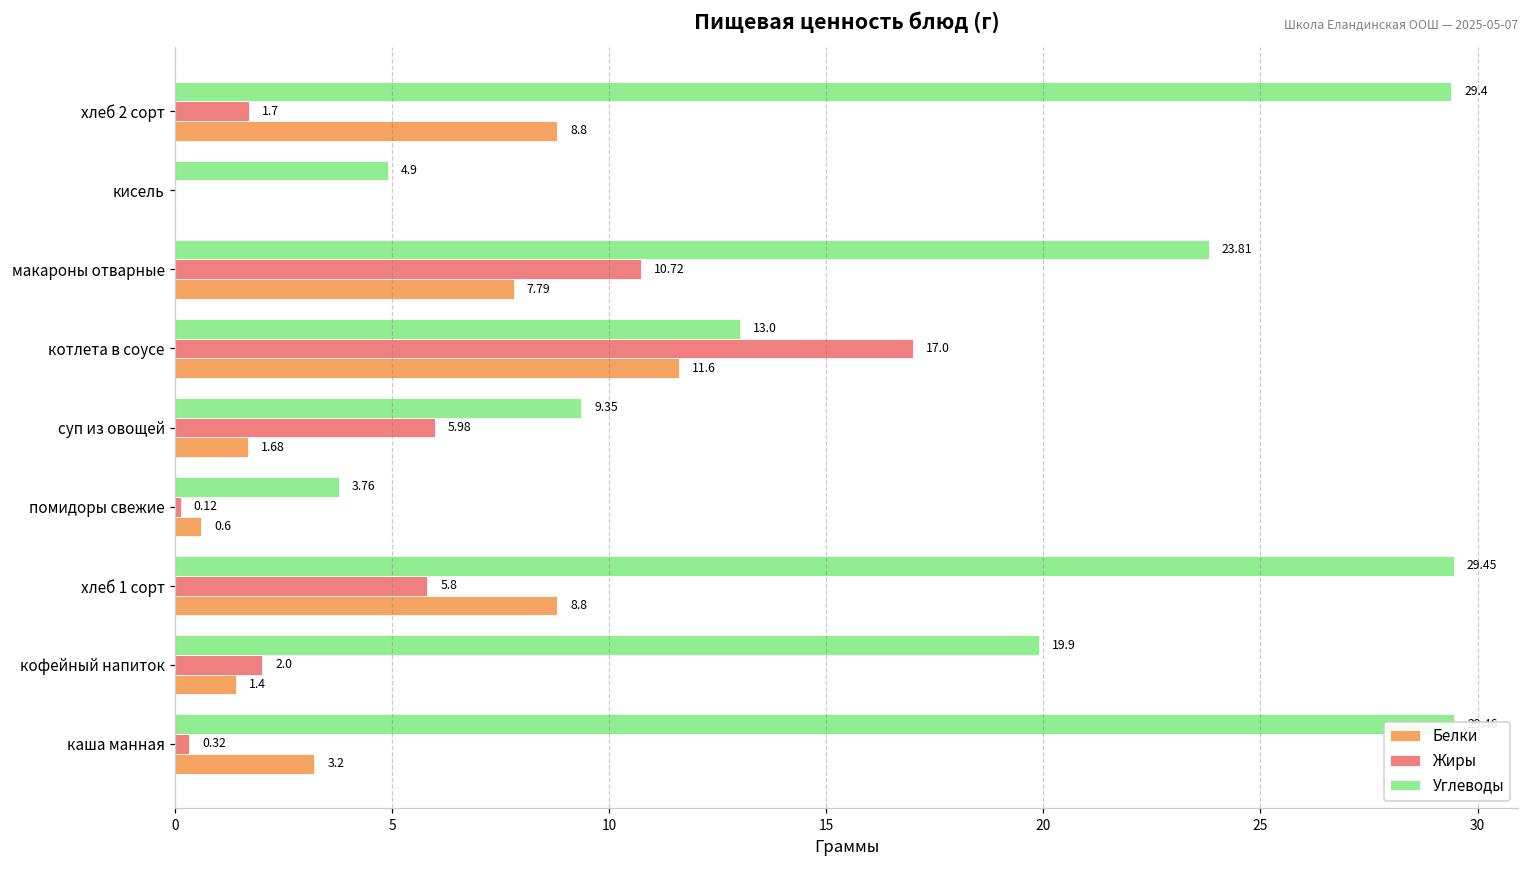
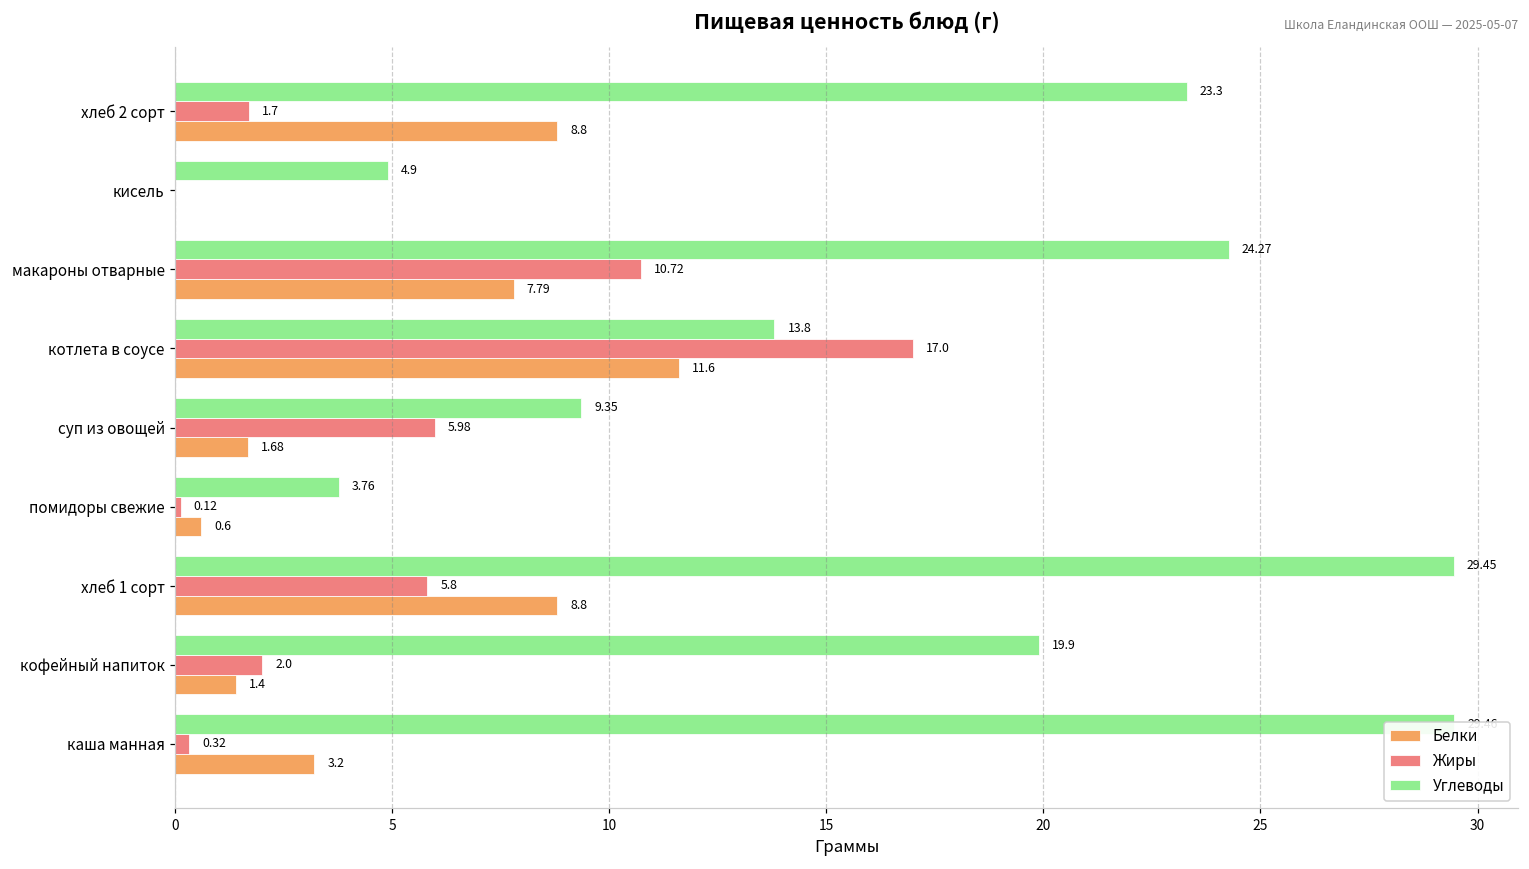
  {
    "Углеводы": {
-     "хлеб 2 сорт": 29.4,
+     "хлеб 2 сорт": 23.3,
      "кисель": 4.9,
-     "макароны отварные": 23.81,
-     "котлета в соусе": 13.0,
+     "макароны отварные": 24.27,
+     "котлета в соусе": 13.8,
      "суп из овощей": 9.35,
      "помидоры свежие": 3.76,
      "хлеб 1 сорт": 29.45,
      "кофейный напиток": 19.9
    }
  }
